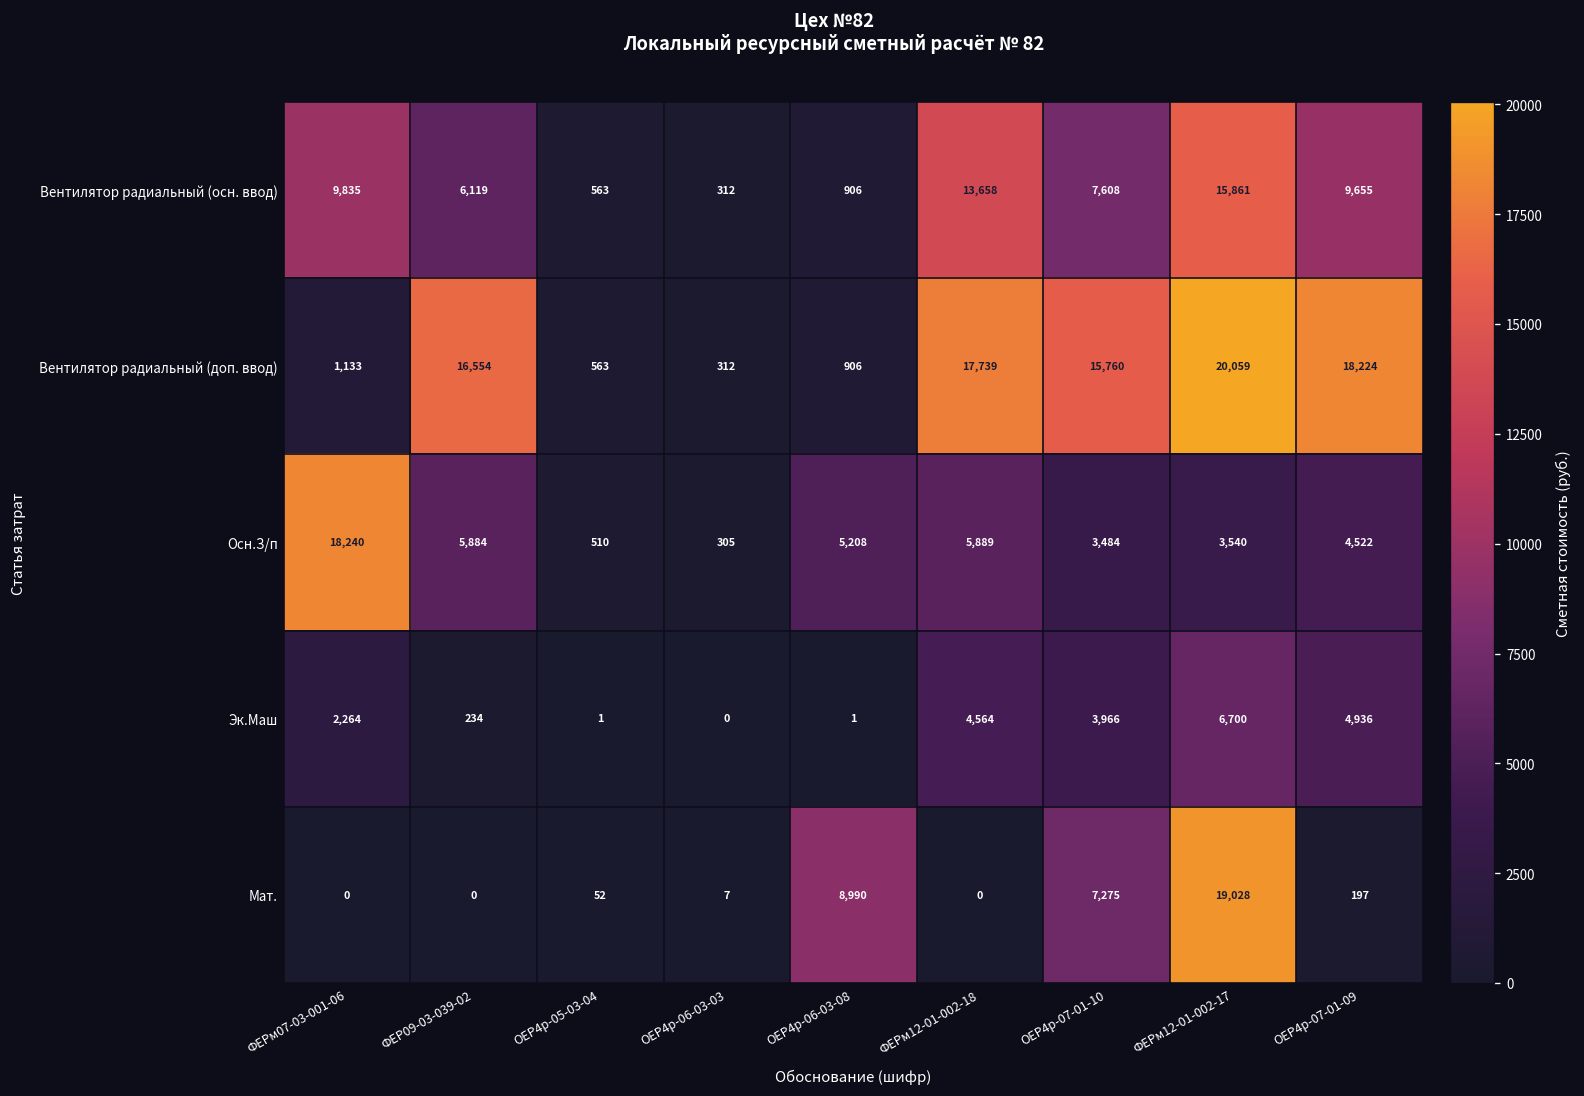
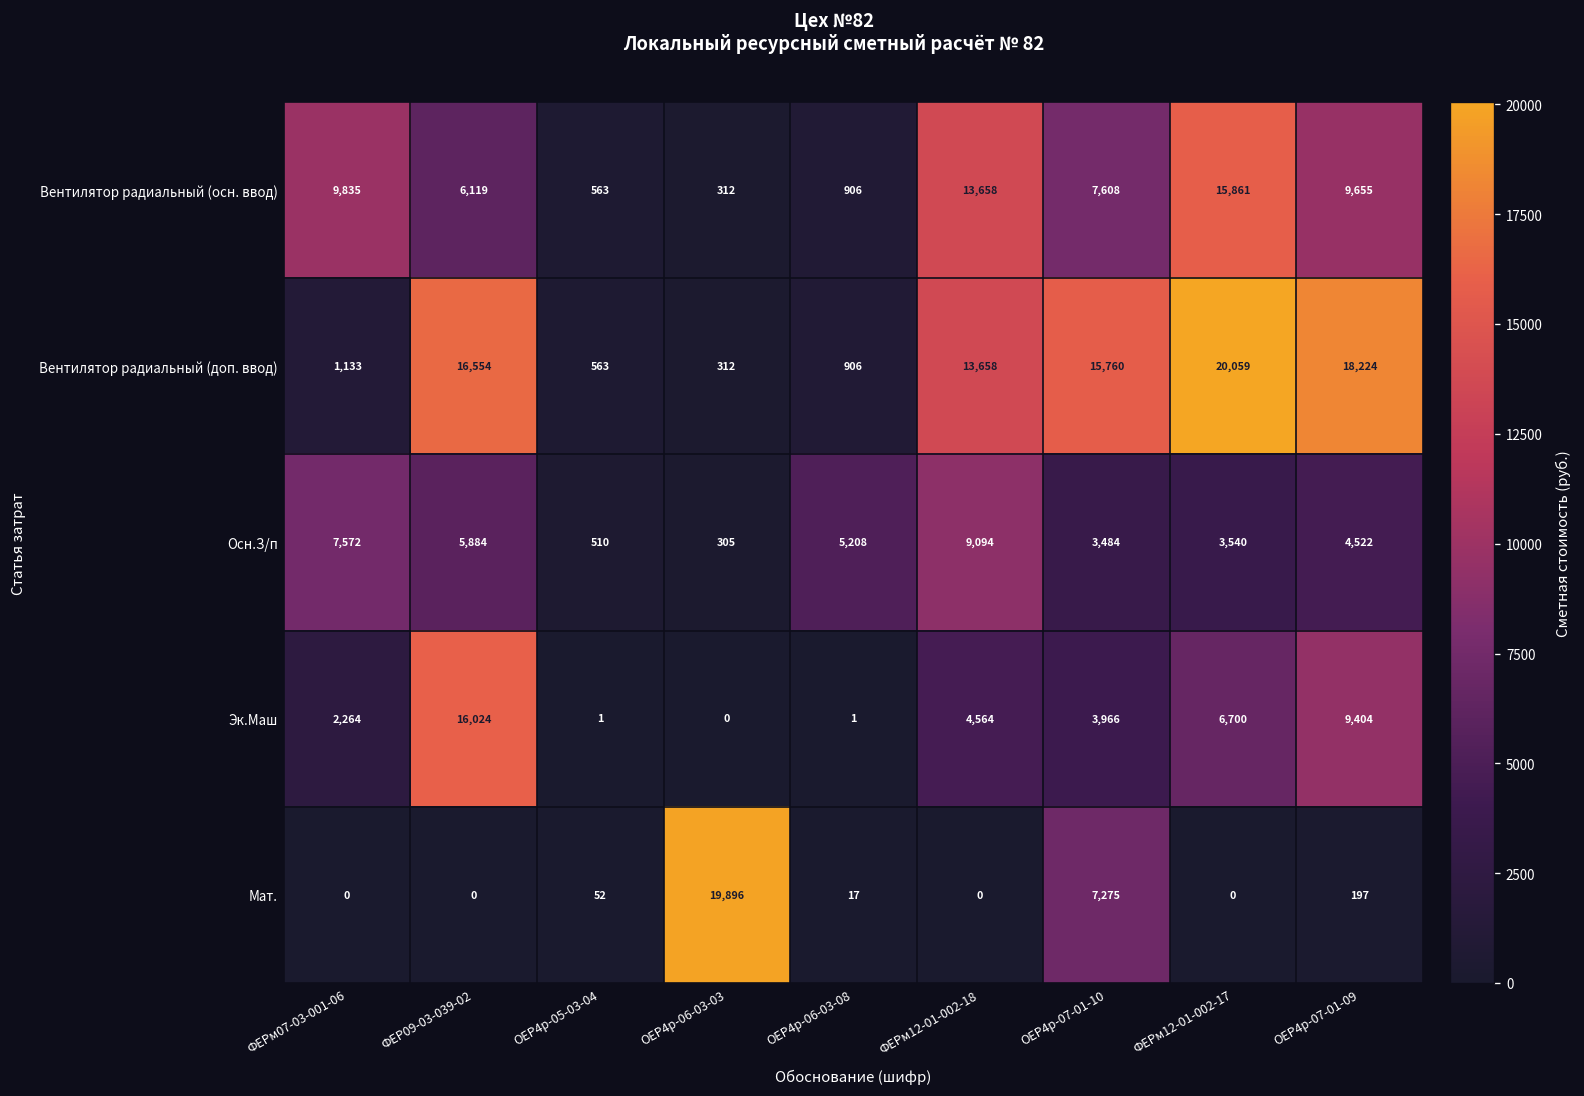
  {
    "Вентилятор радиальный (осн. ввод)": {
      "ФЕРм07-03-001-06": "9,835",
      "ФЕР09-03-039-02": "6,119",
      "ОЕР4р-05-03-04": "563",
      "ОЕР4р-06-03-03": "312",
      "ОЕР4р-06-03-08": "906",
      "ФЕРм12-01-002-18": "13,658",
      "ОЕР4р-07-01-10": "7,608",
      "ФЕРм12-01-002-17": "15,861",
      "ОЕР4р-07-01-09": "9,655"
    },
    "Вентилятор радиальный (доп. ввод)": {
      "ФЕРм07-03-001-06": "1,133",
      "ФЕР09-03-039-02": "16,554",
      "ОЕР4р-05-03-04": "563",
      "ОЕР4р-06-03-03": "312",
      "ОЕР4р-06-03-08": "906",
-     "ФЕРм12-01-002-18": "17,739",
+     "ФЕРм12-01-002-18": "13,658",
      "ОЕР4р-07-01-10": "15,760",
      "ФЕРм12-01-002-17": "20,059",
      "ОЕР4р-07-01-09": "18,224"
    },
    "Осн.З/п": {
-     "ФЕРм07-03-001-06": "18,240",
+     "ФЕРм07-03-001-06": "7,572",
      "ФЕР09-03-039-02": "5,884",
      "ОЕР4р-05-03-04": "510",
      "ОЕР4р-06-03-03": "305",
      "ОЕР4р-06-03-08": "5,208",
-     "ФЕРм12-01-002-18": "5,889",
+     "ФЕРм12-01-002-18": "9,094",
      "ОЕР4р-07-01-10": "3,484",
      "ФЕРм12-01-002-17": "3,540",
      "ОЕР4р-07-01-09": "4,522"
    },
    "Эк.Маш": {
      "ФЕРм07-03-001-06": "2,264",
-     "ФЕР09-03-039-02": "234",
+     "ФЕР09-03-039-02": "16,024",
      "ОЕР4р-05-03-04": "1",
      "ОЕР4р-06-03-03": "0",
      "ОЕР4р-06-03-08": "1",
      "ФЕРм12-01-002-18": "4,564",
      "ОЕР4р-07-01-10": "3,966",
      "ФЕРм12-01-002-17": "6,700",
-     "ОЕР4р-07-01-09": "4,936"
+     "ОЕР4р-07-01-09": "9,404"
    },
    "Мат.": {
      "ФЕРм07-03-001-06": "0",
      "ФЕР09-03-039-02": "0",
      "ОЕР4р-05-03-04": "52",
-     "ОЕР4р-06-03-03": "7",
-     "ОЕР4р-06-03-08": "8,990",
+     "ОЕР4р-06-03-03": "19,896",
+     "ОЕР4р-06-03-08": "17",
      "ФЕРм12-01-002-18": "0",
      "ОЕР4р-07-01-10": "7,275",
-     "ФЕРм12-01-002-17": "19,028",
+     "ФЕРм12-01-002-17": "0",
      "ОЕР4р-07-01-09": "197"
    }
  }
